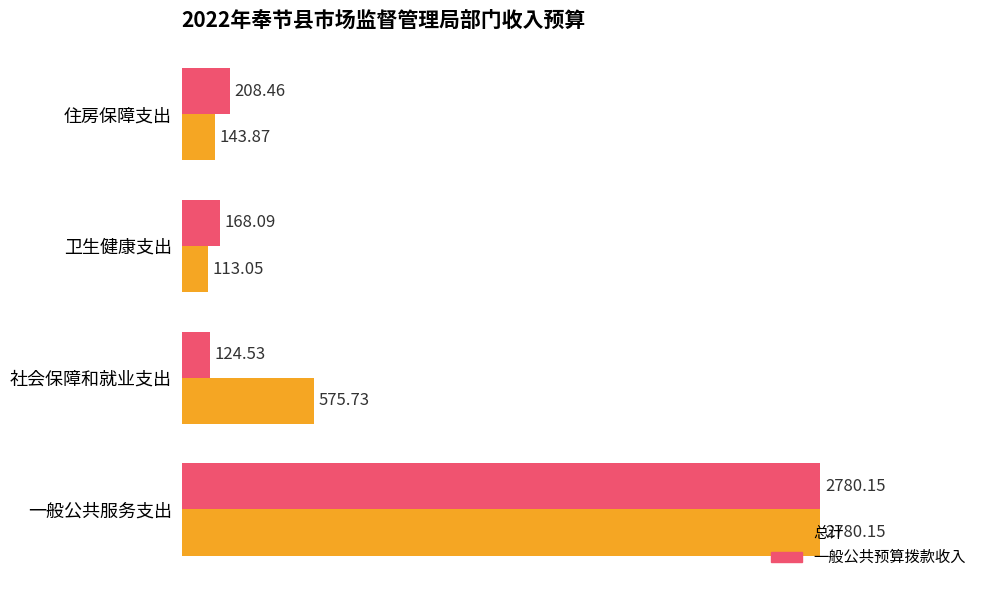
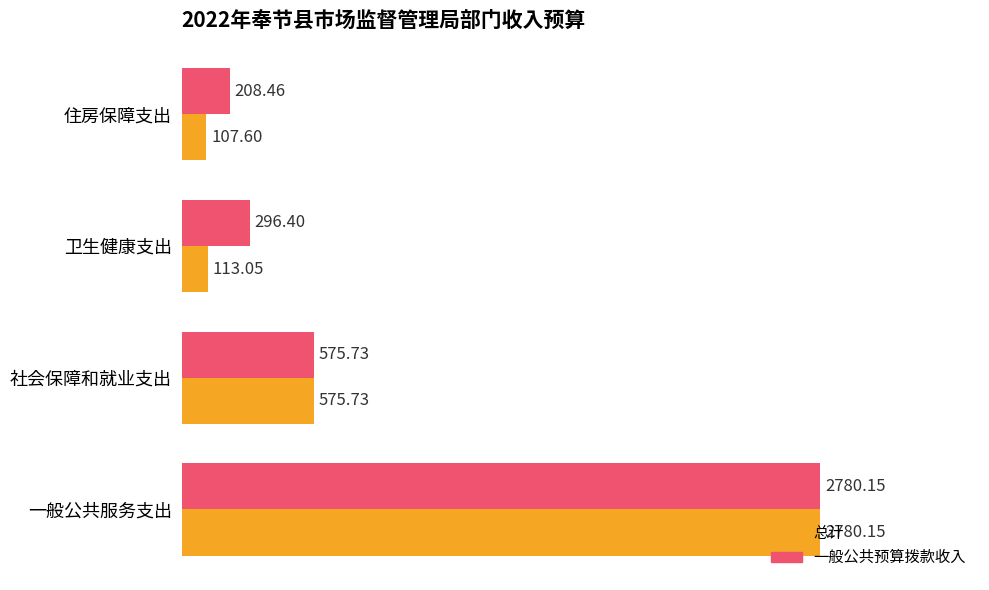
  {
    "总计": {
-     "住房保障支出": 143.87,
+     "住房保障支出": 107.60,
      "卫生健康支出": 113.05,
      "社会保障和就业支出": 575.73,
      "一般公共服务支出": 2780.15
    },
    "一般公共预算拨款收入": {
      "住房保障支出": 208.46,
-     "卫生健康支出": 168.09,
-     "社会保障和就业支出": 124.53,
+     "卫生健康支出": 296.40,
+     "社会保障和就业支出": 575.73,
      "一般公共服务支出": 2780.15
    }
  }
